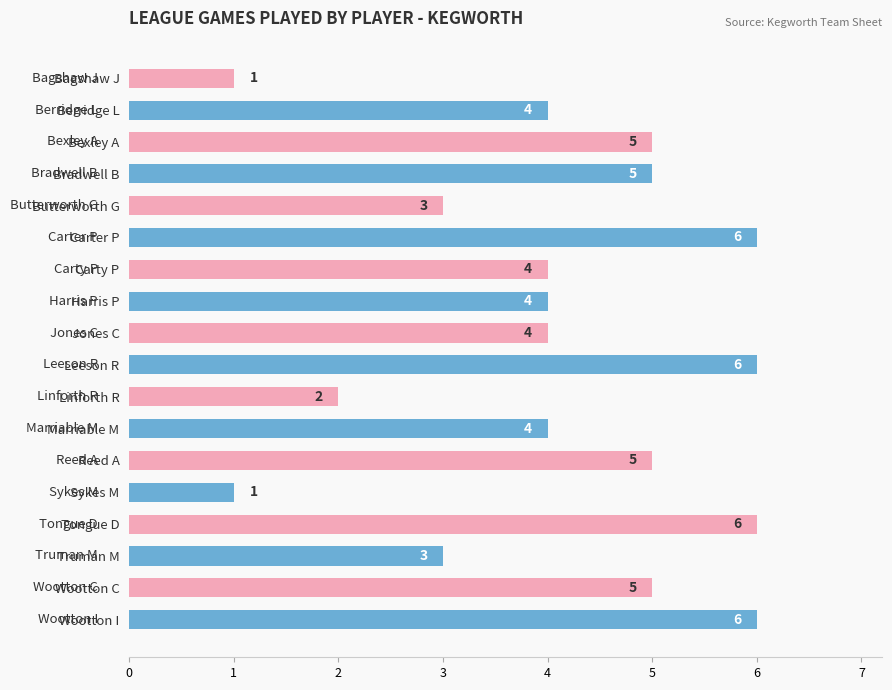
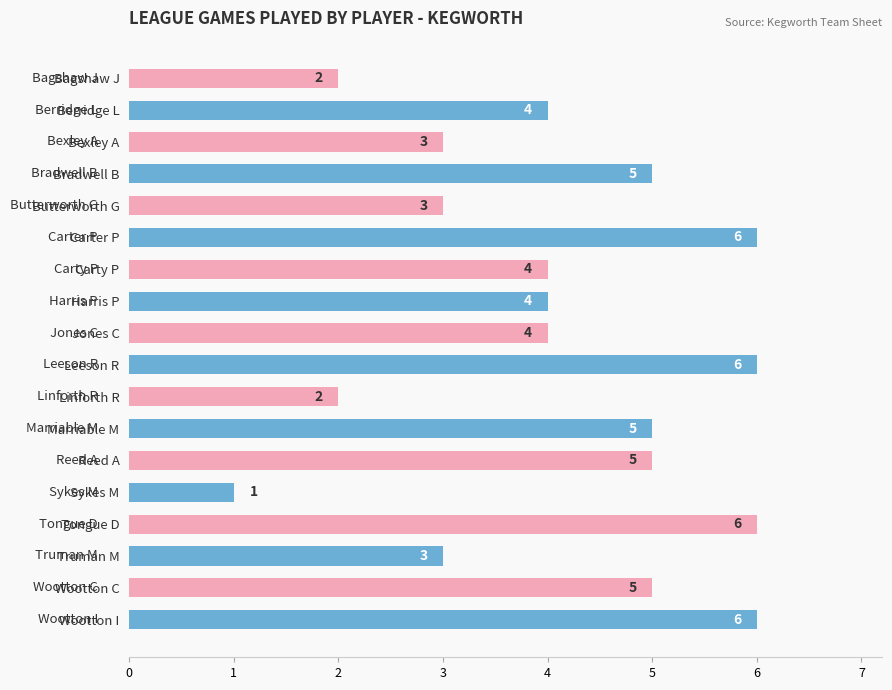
  {
-   "Bagshaw J": 1,
+   "Bagshaw J": 2,
    "Berridge L": 4,
-   "Bexley A": 5,
+   "Bexley A": 3,
    "Bradwell B": 5,
    "Butterworth G": 3,
    "Carter P": 6,
    "Carty P": 4,
    "Harris P": 4,
    "Jones C": 4,
    "Leeson R": 6,
    "Linforth R": 2,
-   "Marriable M": 4,
+   "Marriable M": 5,
    "Reed A": 5,
    "Sykes M": 1,
    "Tongue D": 6,
    "Truman M": 3,
    "Wootton C": 5,
    "Wootton I": 6
  }
